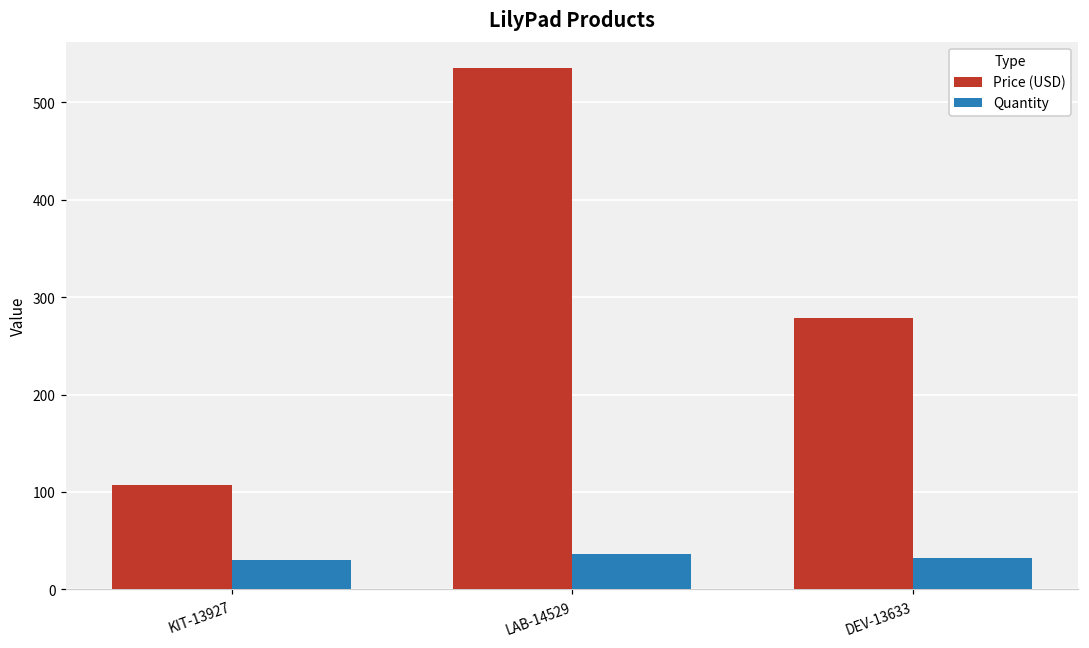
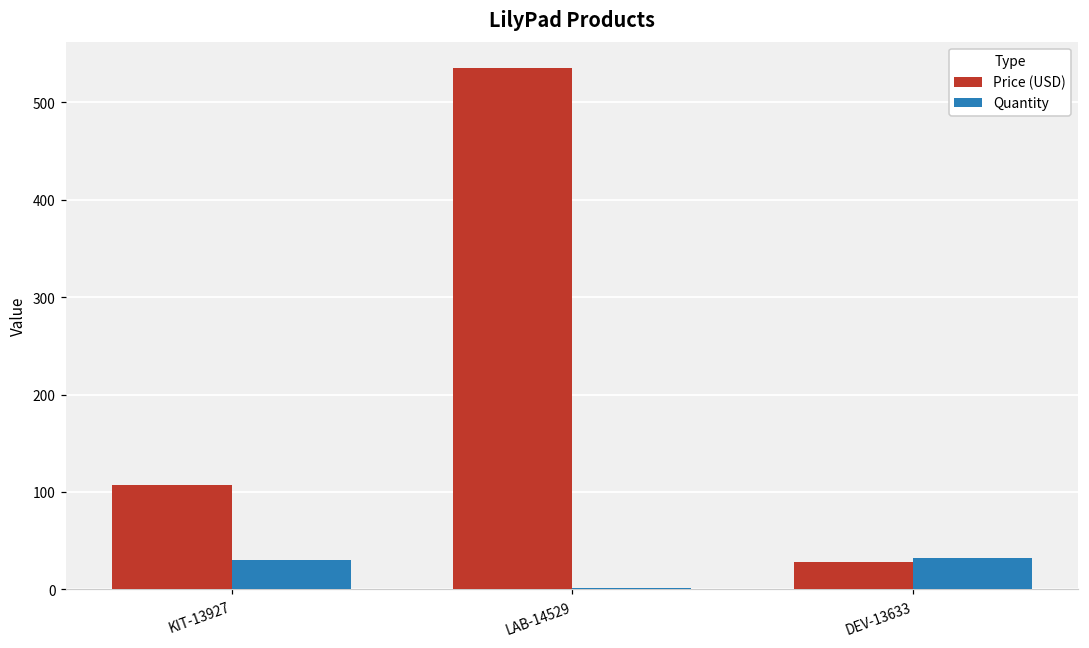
  {
    "Price (USD)": {
      "KIT-13927": 110,
      "LAB-14529": 540,
-     "DEV-13633": 280
+     "DEV-13633": 30
    },
    "Quantity": {
      "KIT-13927": 30,
-     "LAB-14529": 40,
+     "LAB-14529": 0,
      "DEV-13633": 30
    }
  }
